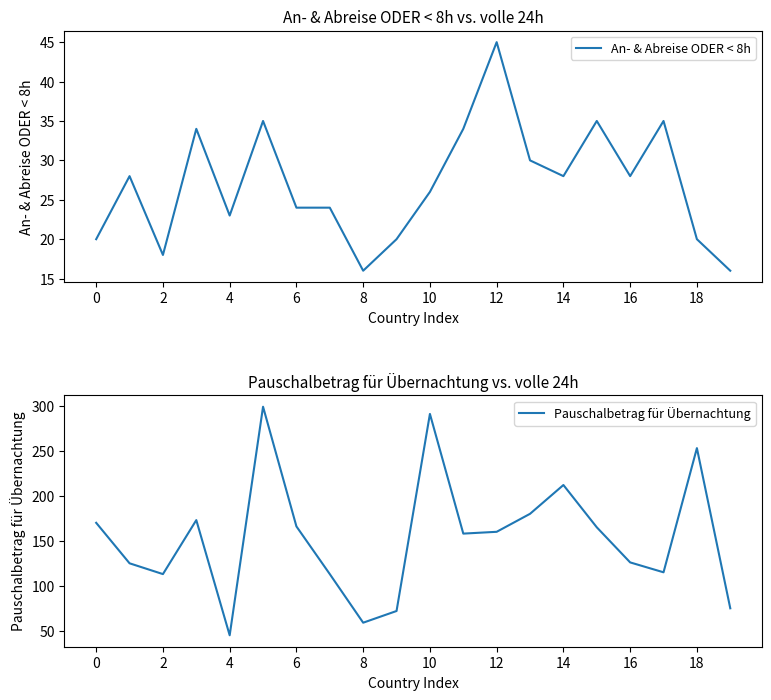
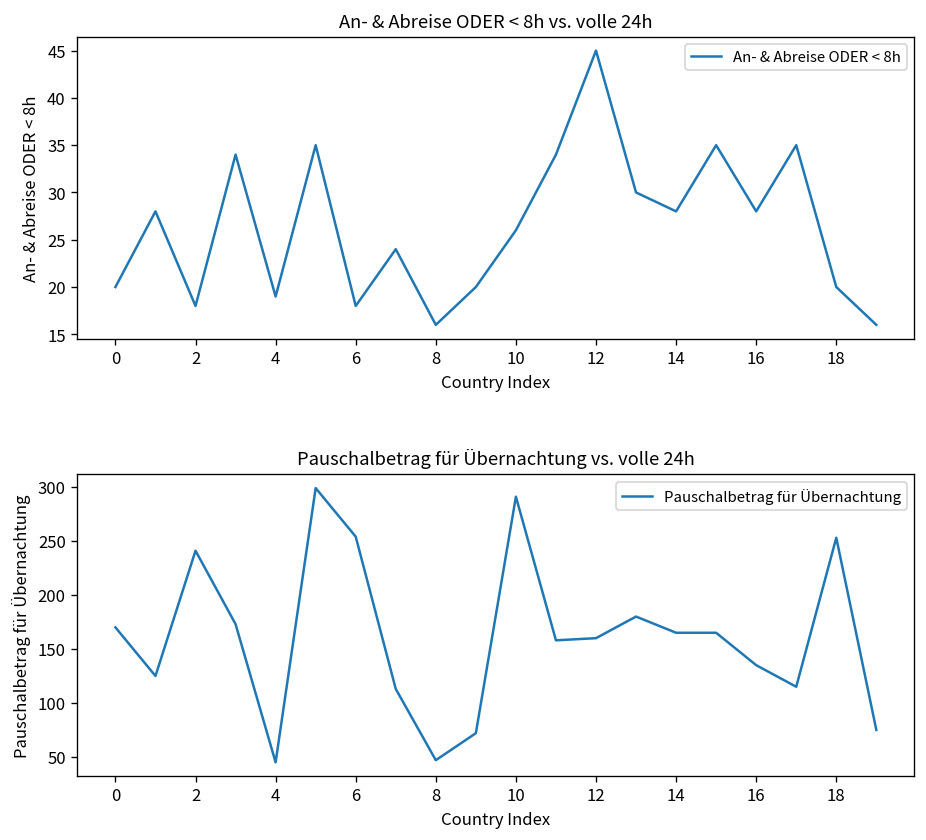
  {
    "An- & Abreise ODER < 8h vs. volle 24h": {
      "0": 20,
      "2": 18,
-     "4": 23,
-     "6": 24,
+     "4": 19,
+     "6": 18,
      "8": 16,
      "10": 26,
      "12": 45,
      "14": 28,
      "16": 28,
      "18": 20
    },
    "Pauschalbetrag für Übernachtung vs. volle 24h": {
      "0": 170,
-     "2": 110,
+     "2": 240,
      "4": 50,
-     "6": 170,
-     "8": 60,
+     "6": 250,
+     "8": 50,
      "10": 290,
      "12": 160,
-     "14": 210,
-     "16": 130,
+     "14": 170,
+     "16": 140,
      "18": 250
    }
  }
